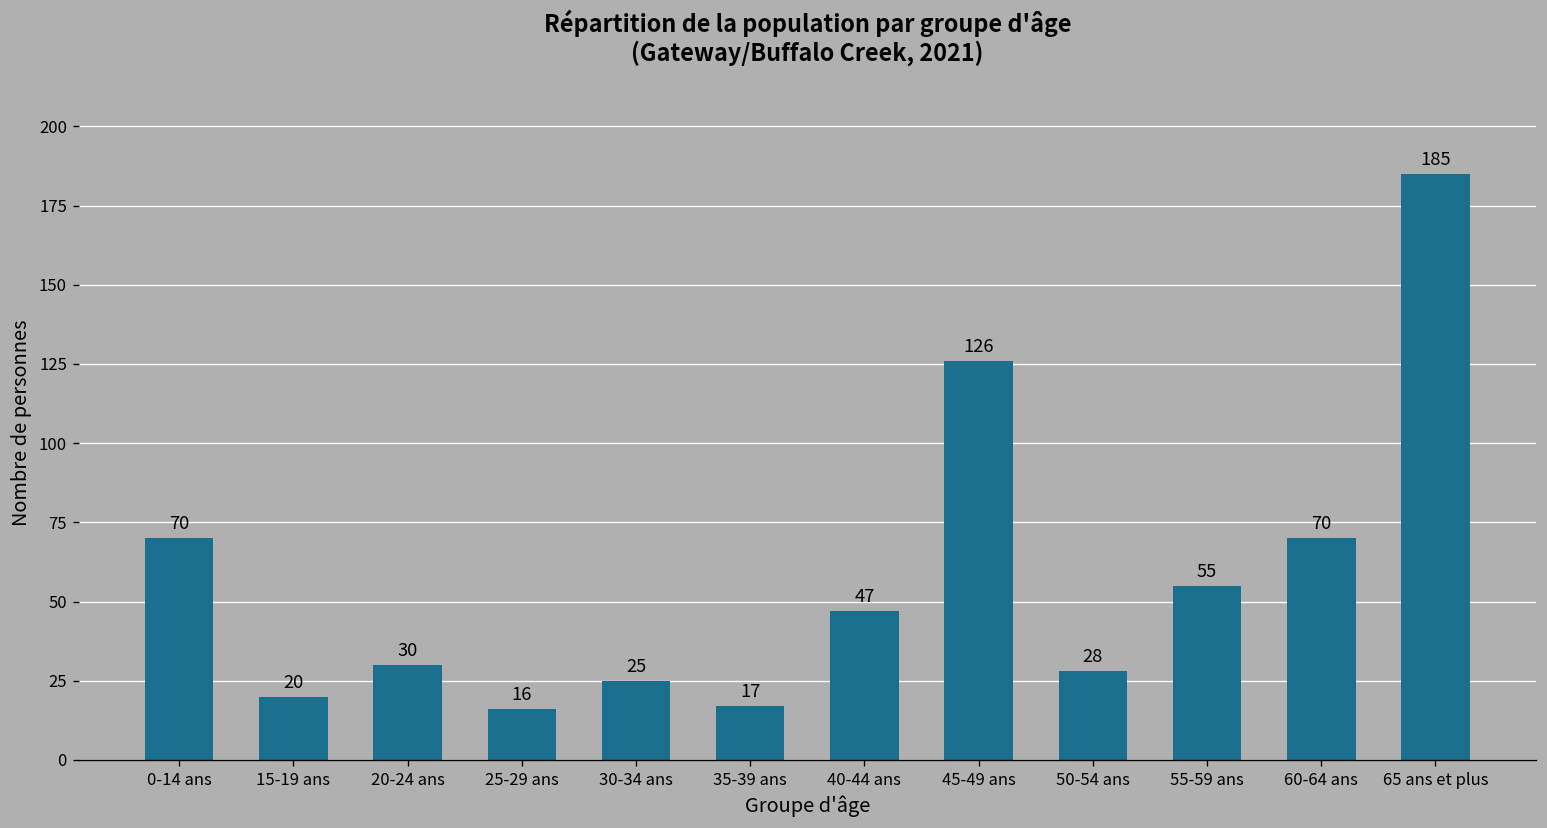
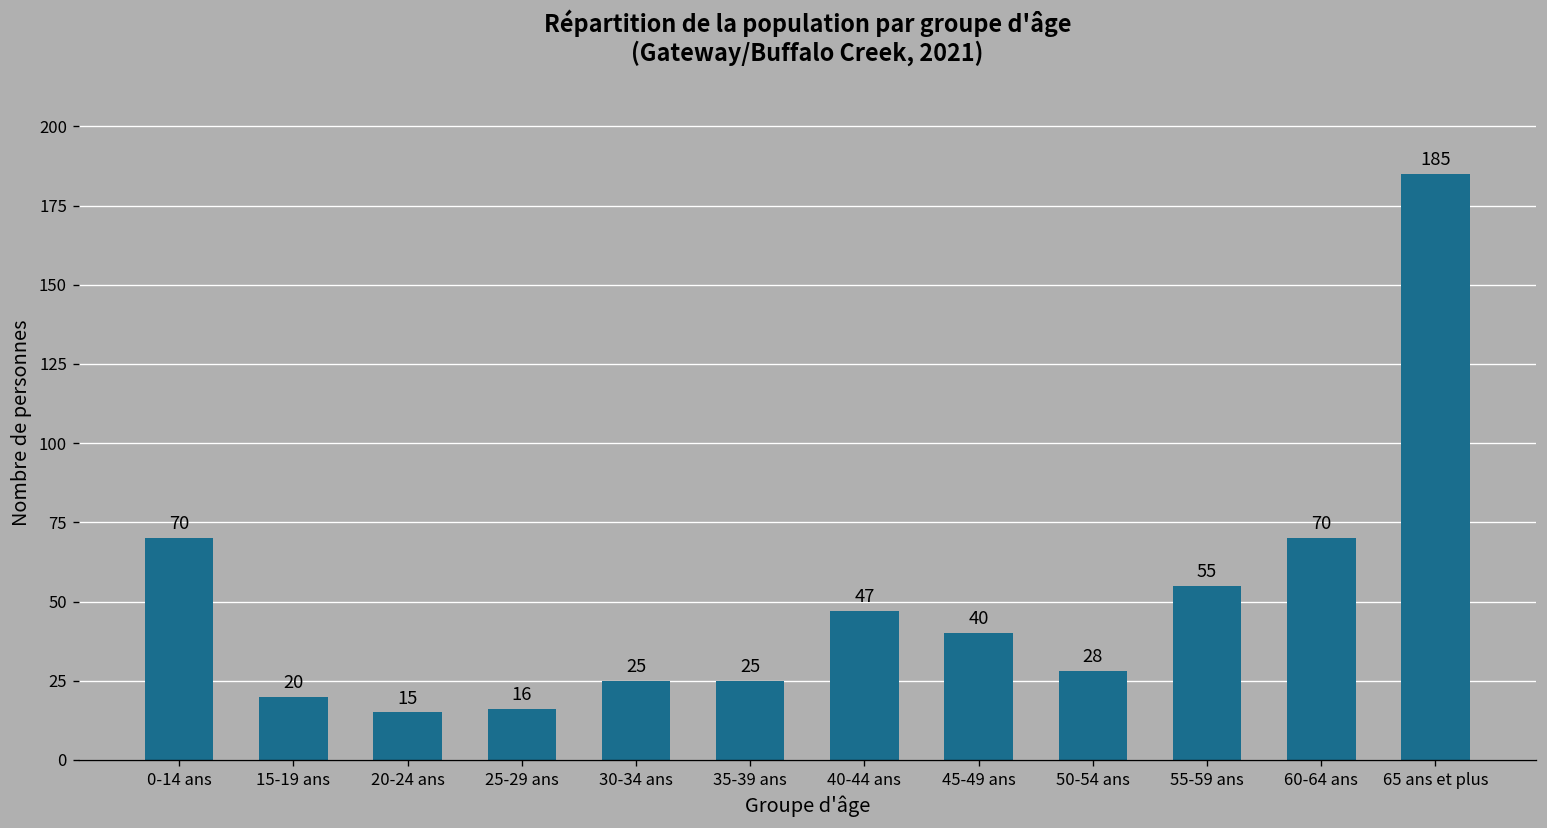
  {
    "0-14 ans": 70,
    "15-19 ans": 20,
-   "20-24 ans": 30,
+   "20-24 ans": 15,
    "25-29 ans": 16,
    "30-34 ans": 25,
-   "35-39 ans": 17,
+   "35-39 ans": 25,
    "40-44 ans": 47,
-   "45-49 ans": 126,
+   "45-49 ans": 40,
    "50-54 ans": 28,
    "55-59 ans": 55,
    "60-64 ans": 70,
    "65 ans et plus": 185
  }
